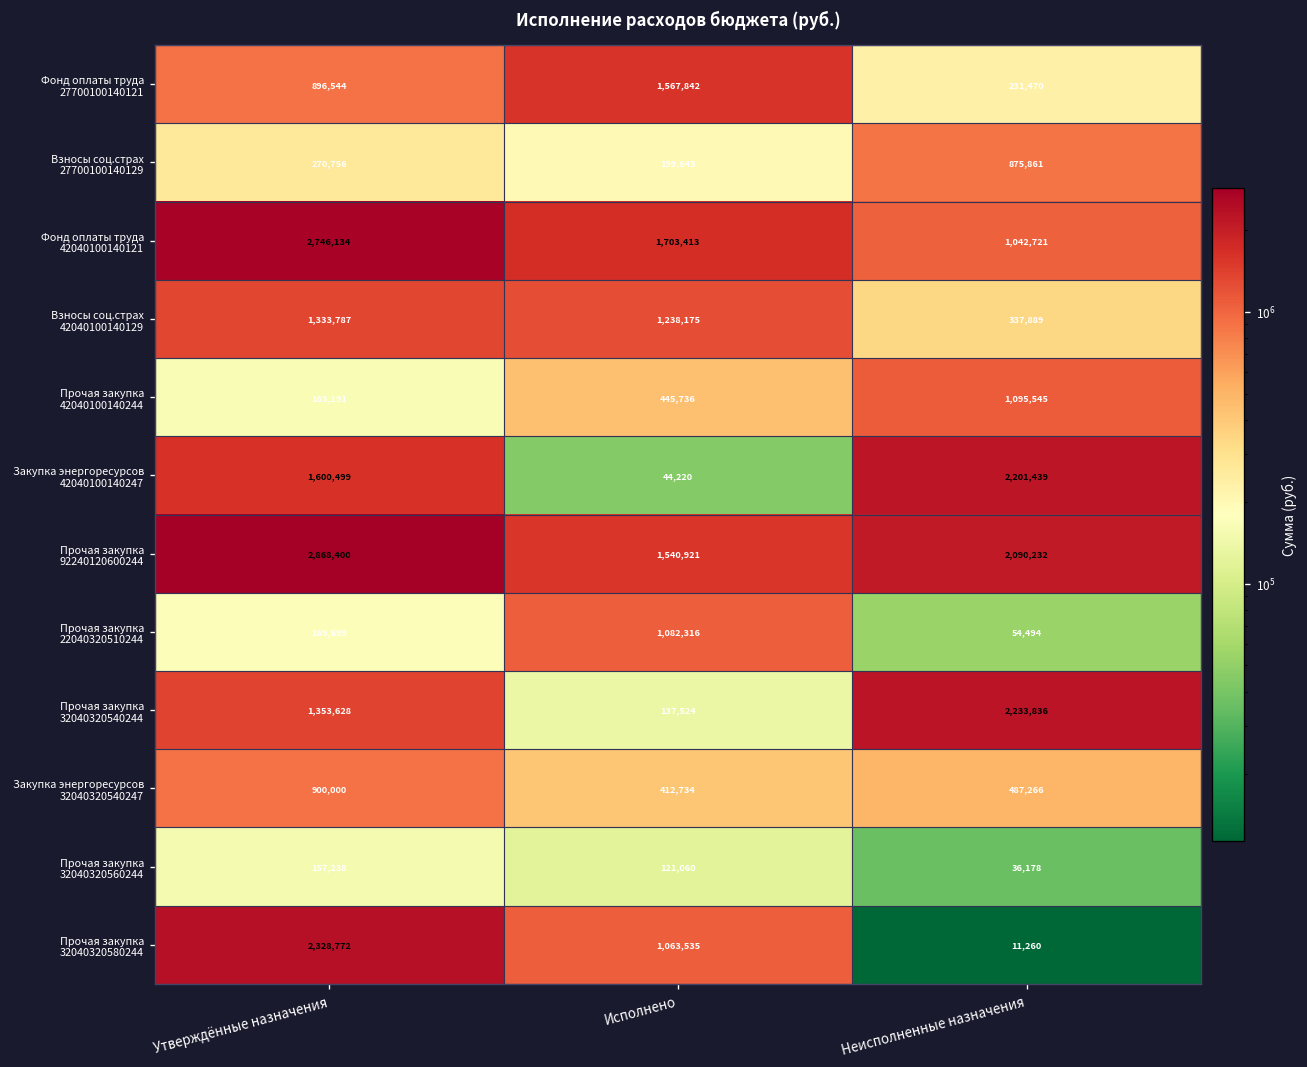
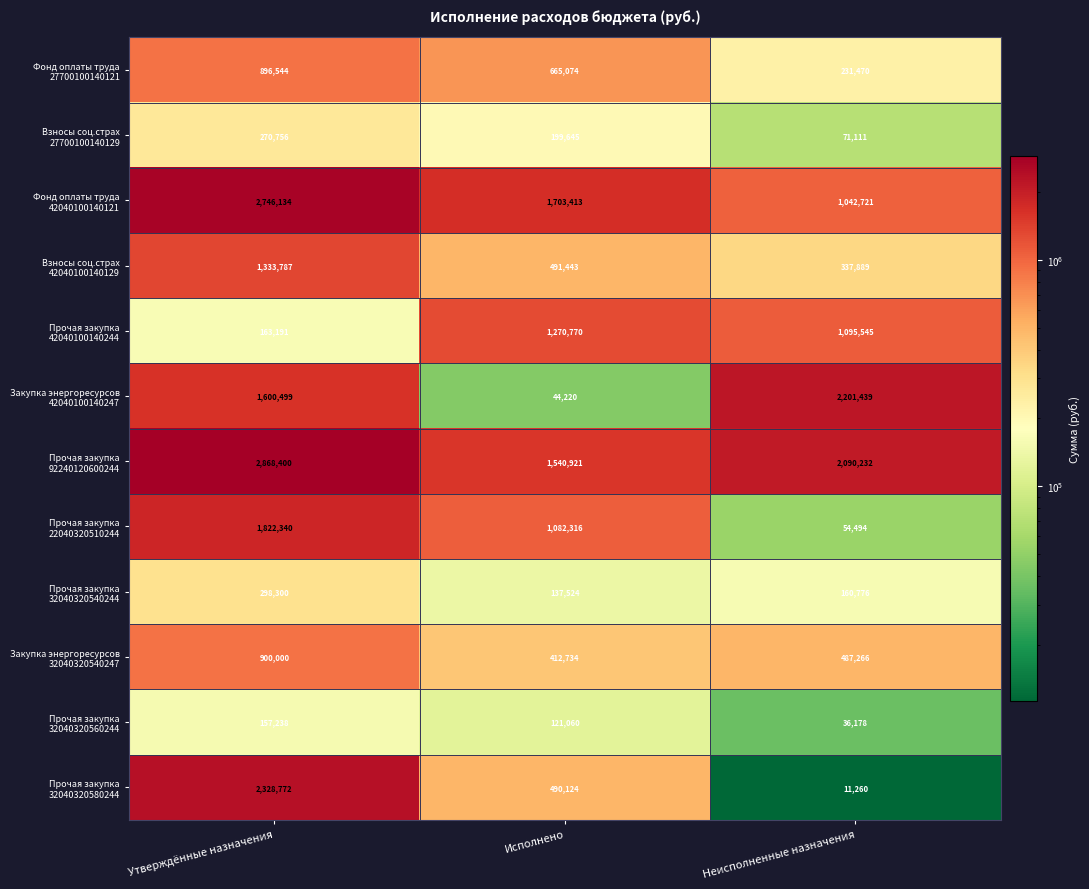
  {
    "Фонд оплаты труда 27700100140121": {
      "Утверждённые назначения": "896,544",
-     "Исполнено": "1,567,842",
+     "Исполнено": "665,074",
      "Неисполненные назначения": "231,470"
    },
    "Взносы соц.страх 27700100140129": {
      "Утверждённые назначения": "270,756",
      "Исполнено": "199,645",
-     "Неисполненные назначения": "875,861"
+     "Неисполненные назначения": "71,111"
    },
    "Фонд оплаты труда 42040100140121": {
      "Утверждённые назначения": "2,746,134",
      "Исполнено": "1,703,413",
      "Неисполненные назначения": "1,042,721"
    },
    "Взносы соц.страх 42040100140129": {
      "Утверждённые назначения": "1,333,787",
-     "Исполнено": "1,238,175",
+     "Исполнено": "491,443",
      "Неисполненные назначения": "337,889"
    },
    "Прочая закупка 42040100140244": {
      "Утверждённые назначения": "163,191",
-     "Исполнено": "445,736",
+     "Исполнено": "1,270,770",
      "Неисполненные назначения": "1,095,545"
    },
    "Закупка энергоресурсов 42040100140247": {
      "Утверждённые назначения": "1,600,499",
      "Исполнено": "44,220",
      "Неисполненные назначения": "2,201,439"
    },
    "Прочая закупка 92240120600244": {
      "Утверждённые назначения": "2,868,400",
      "Исполнено": "1,540,921",
      "Неисполненные назначения": "2,090,232"
    },
    "Прочая закупка 22040320510244": {
-     "Утверждённые назначения": "169,699",
+     "Утверждённые назначения": "1,822,340",
      "Исполнено": "1,082,316",
      "Неисполненные назначения": "54,494"
    },
    "Прочая закупка 32040320540244": {
-     "Утверждённые назначения": "1,353,628",
+     "Утверждённые назначения": "298,300",
      "Исполнено": "137,524",
-     "Неисполненные назначения": "2,233,836"
+     "Неисполненные назначения": "160,776"
    },
    "Закупка энергоресурсов 32040320540247": {
      "Утверждённые назначения": "900,000",
      "Исполнено": "412,734",
      "Неисполненные назначения": "487,266"
    },
    "Прочая закупка 32040320560244": {
      "Утверждённые назначения": "157,238",
      "Исполнено": "121,060",
      "Неисполненные назначения": "36,178"
    },
    "Прочая закупка 32040320580244": {
      "Утверждённые назначения": "2,328,772",
-     "Исполнено": "1,063,535",
+     "Исполнено": "490,124",
      "Неисполненные назначения": "11,260"
    }
  }
